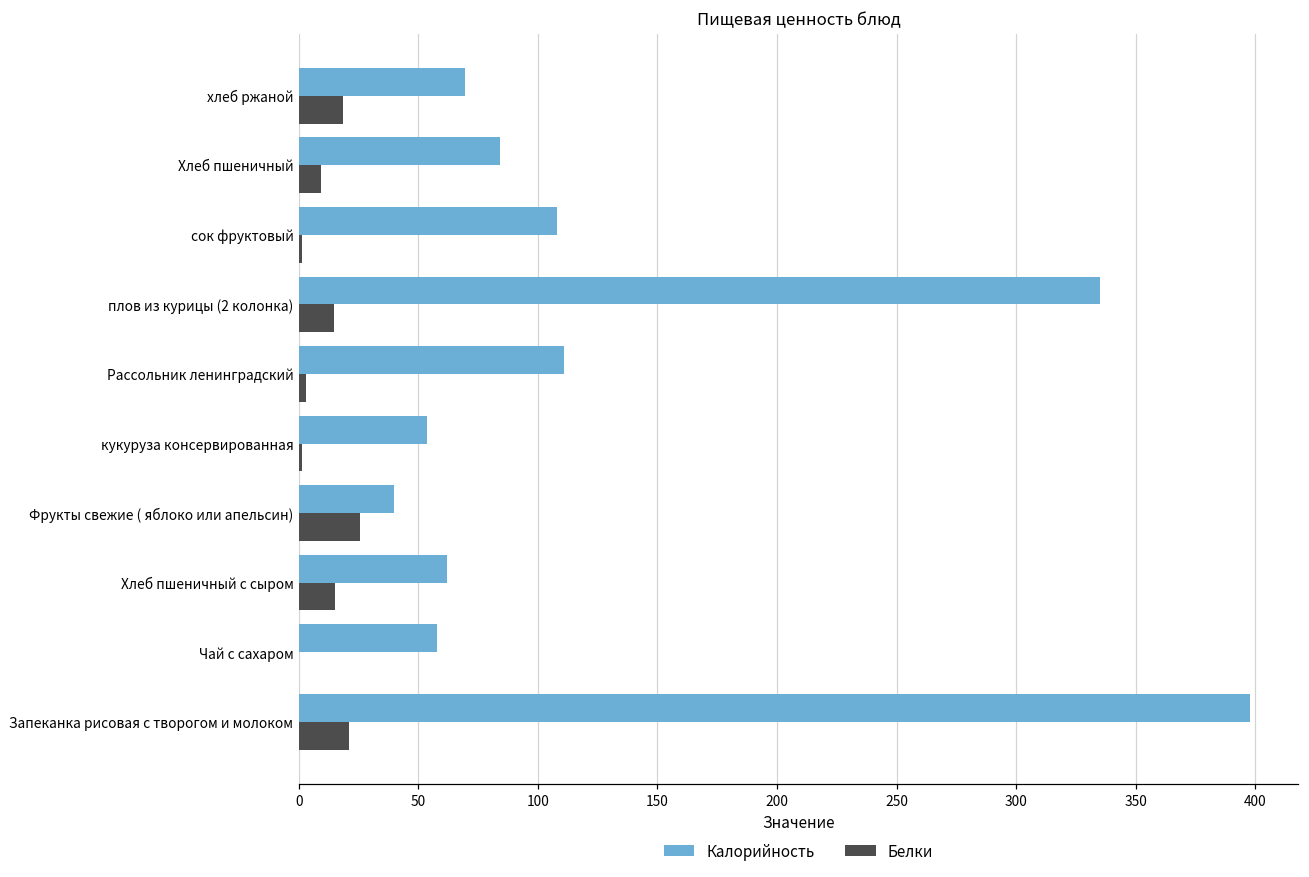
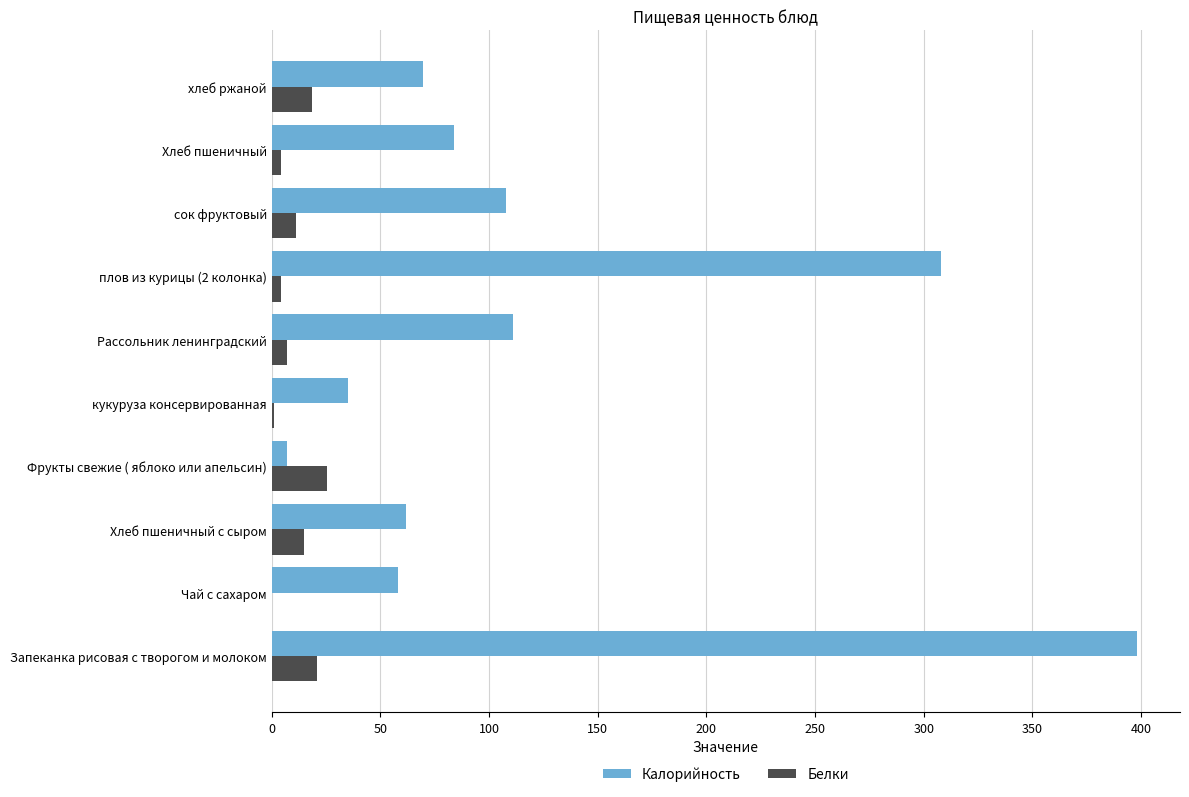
  {
    "Калорийность": {
      "хлеб ржаной": 70,
      "Хлеб пшеничный": 84,
      "сок фруктовый": 108,
-     "плов из курицы (2 колонка)": 335,
+     "плов из курицы (2 колонка)": 308,
      "Рассольник ленинградский": 111,
-     "кукуруза консервированная": 54,
-     "Фрукты свежие ( яблоко или апельсин)": 40,
+     "кукуруза консервированная": 35,
+     "Фрукты свежие ( яблоко или апельсин)": 7,
      "Хлеб пшеничный с сыром": 62,
      "Чай с сахаром": 58,
      "Запеканка рисовая с творогом и молоком": 398
    },
    "Белки": {
      "хлеб ржаной": 18,
-     "Хлеб пшеничный": 9,
-     "сок фруктовый": 1,
-     "плов из курицы (2 колонка)": 15,
-     "Рассольник ленинградский": 3,
+     "Хлеб пшеничный": 4,
+     "сок фруктовый": 11,
+     "плов из курицы (2 колонка)": 5,
+     "Рассольник ленинградский": 7,
      "кукуруза консервированная": 1,
      "Фрукты свежие ( яблоко или апельсин)": 25,
      "Хлеб пшеничный с сыром": 15,
      "Запеканка рисовая с творогом и молоком": 21
    }
  }
